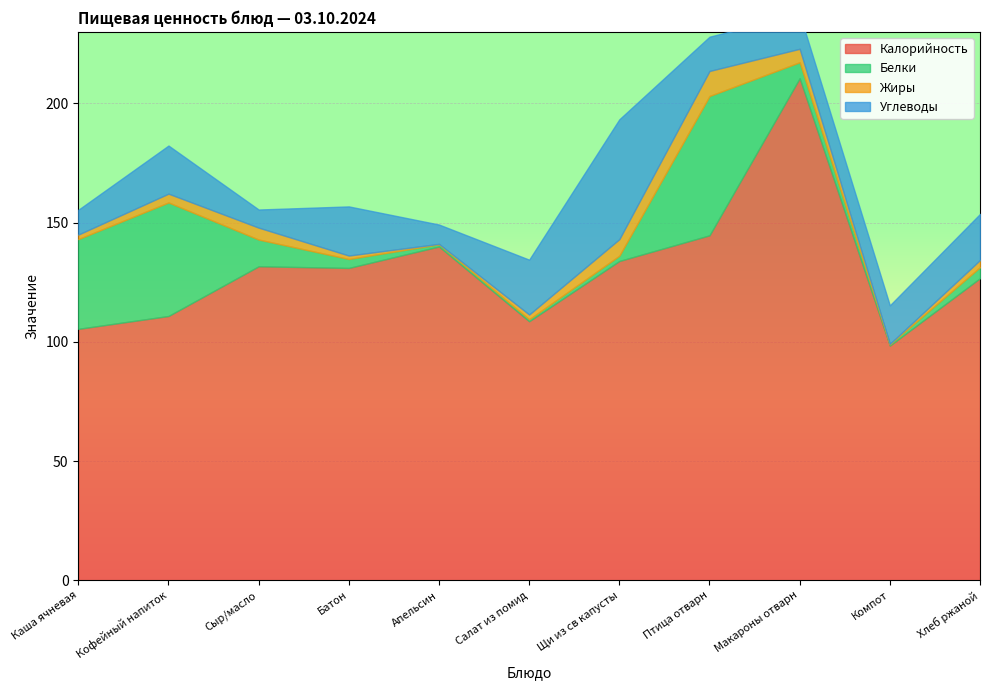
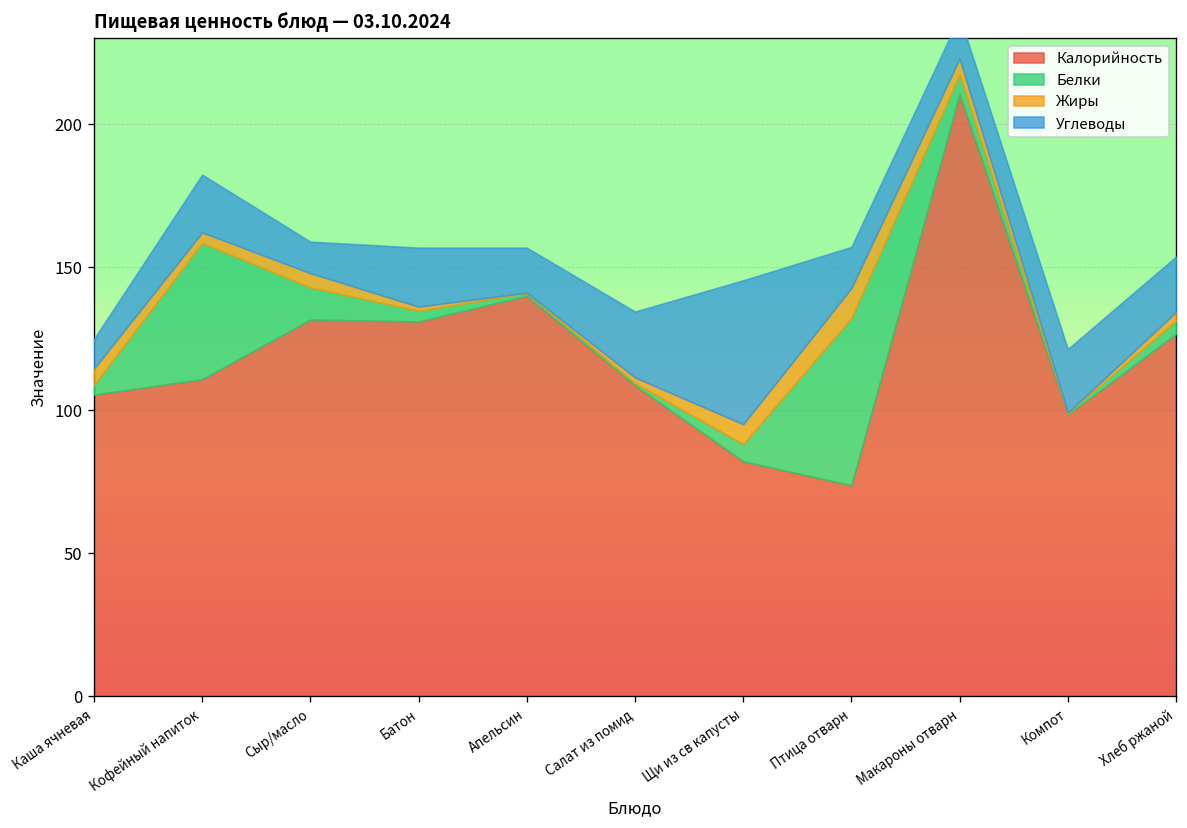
  {
    "Калорийность": {
      "Каша ячневая": 105,
      "Кофейный напиток": 111,
      "Сыр/масло": 132,
      "Батон": 131,
-     "Щи из св капусты": 134,
-     "Птица отварн": 145,
+     "Щи из св капусты": 82,
+     "Птица отварн": 74,
      "Макароны отварн": 211,
      "Хлеб ржаной": 127
    },
    "Белки": {
-     "Каша ячневая": 38,
+     "Каша ячневая": 3,
      "Кофейный напиток": 48,
      "Сыр/масло": 11,
      "Батон": 4,
-     "Щи из св капусты": 2,
+     "Щи из св капусты": 6,
      "Птица отварн": 58,
      "Макароны отварн": 7,
      "Хлеб ржаной": 5
    },
    "Жиры": {
-     "Каша ячневая": 2,
+     "Каша ячневая": 6,
      "Кофейный напиток": 4,
      "Сыр/масло": 5,
      "Батон": 1,
      "Салат из помид": 2,
      "Щи из св капусты": 7,
      "Птица отварн": 11,
      "Макароны отварн": 6,
      "Хлеб ржаной": 3
    },
    "Углеводы": {
      "Каша ячневая": 10,
      "Кофейный напиток": 20,
-     "Сыр/масло": 8,
+     "Сыр/масло": 11,
      "Батон": 21,
-     "Апельсин": 8,
+     "Апельсин": 16,
      "Салат из помид": 23,
      "Щи из св капусты": 50,
      "Птица отварн": 14,
-     "Компот": 16,
+     "Компот": 22,
      "Хлеб ржаной": 19
    }
  }
